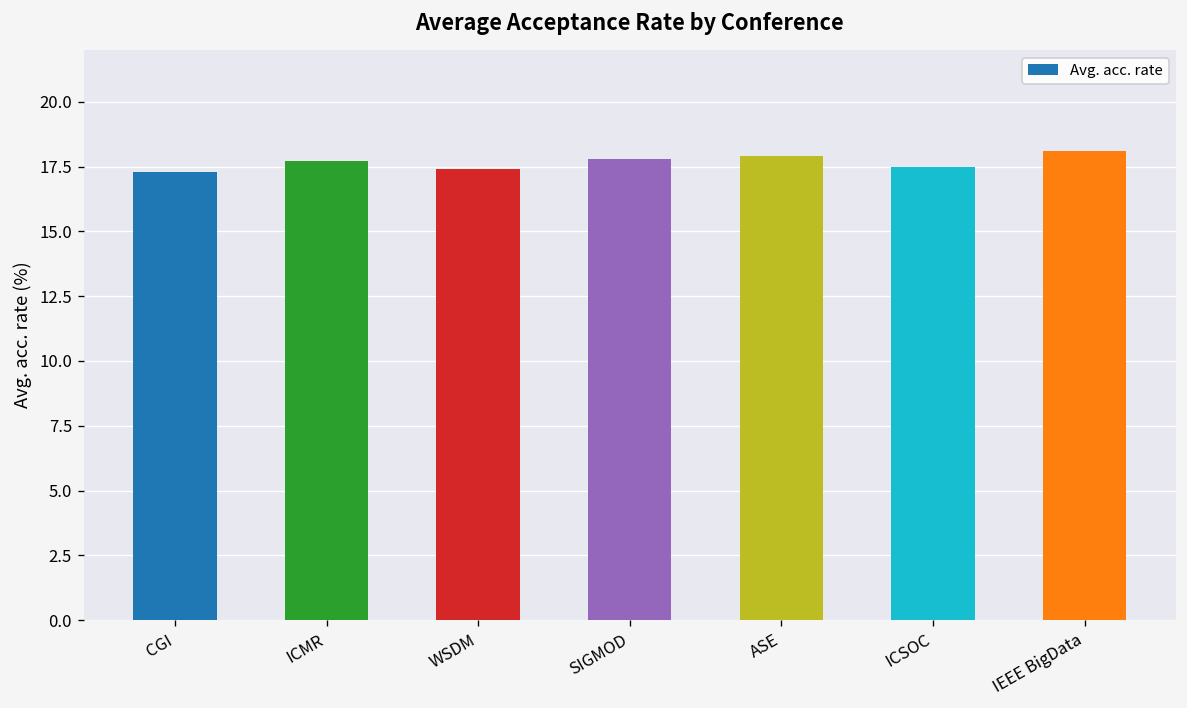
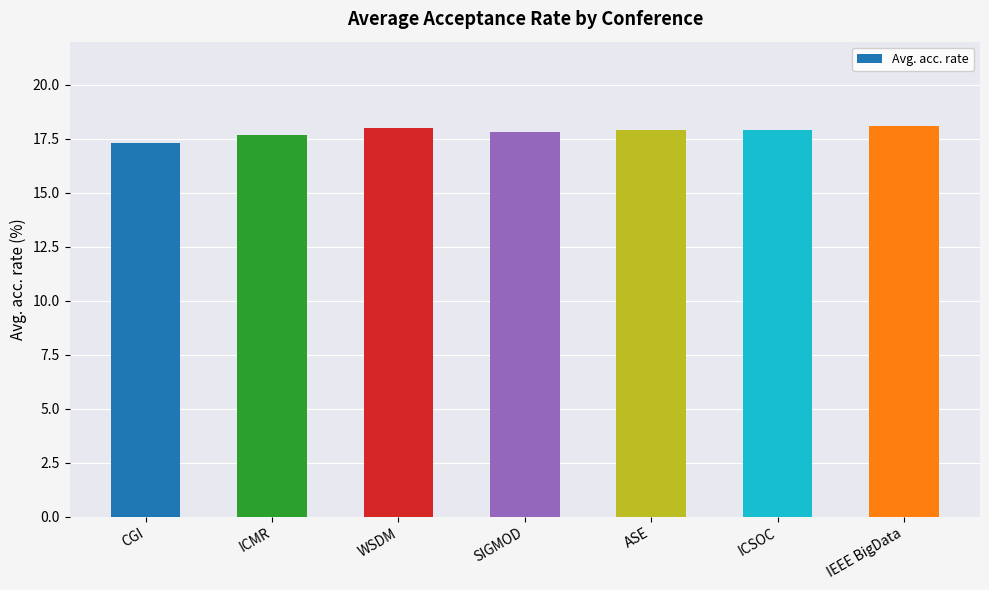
  {
    "CGI": 17.3,
    "ICMR": 17.7,
-   "WSDM": 17.4,
+   "WSDM": 18.0,
    "SIGMOD": 17.8,
    "ASE": 17.9,
-   "ICSOC": 17.5,
+   "ICSOC": 17.9,
    "IEEE BigData": 18.1
  }
